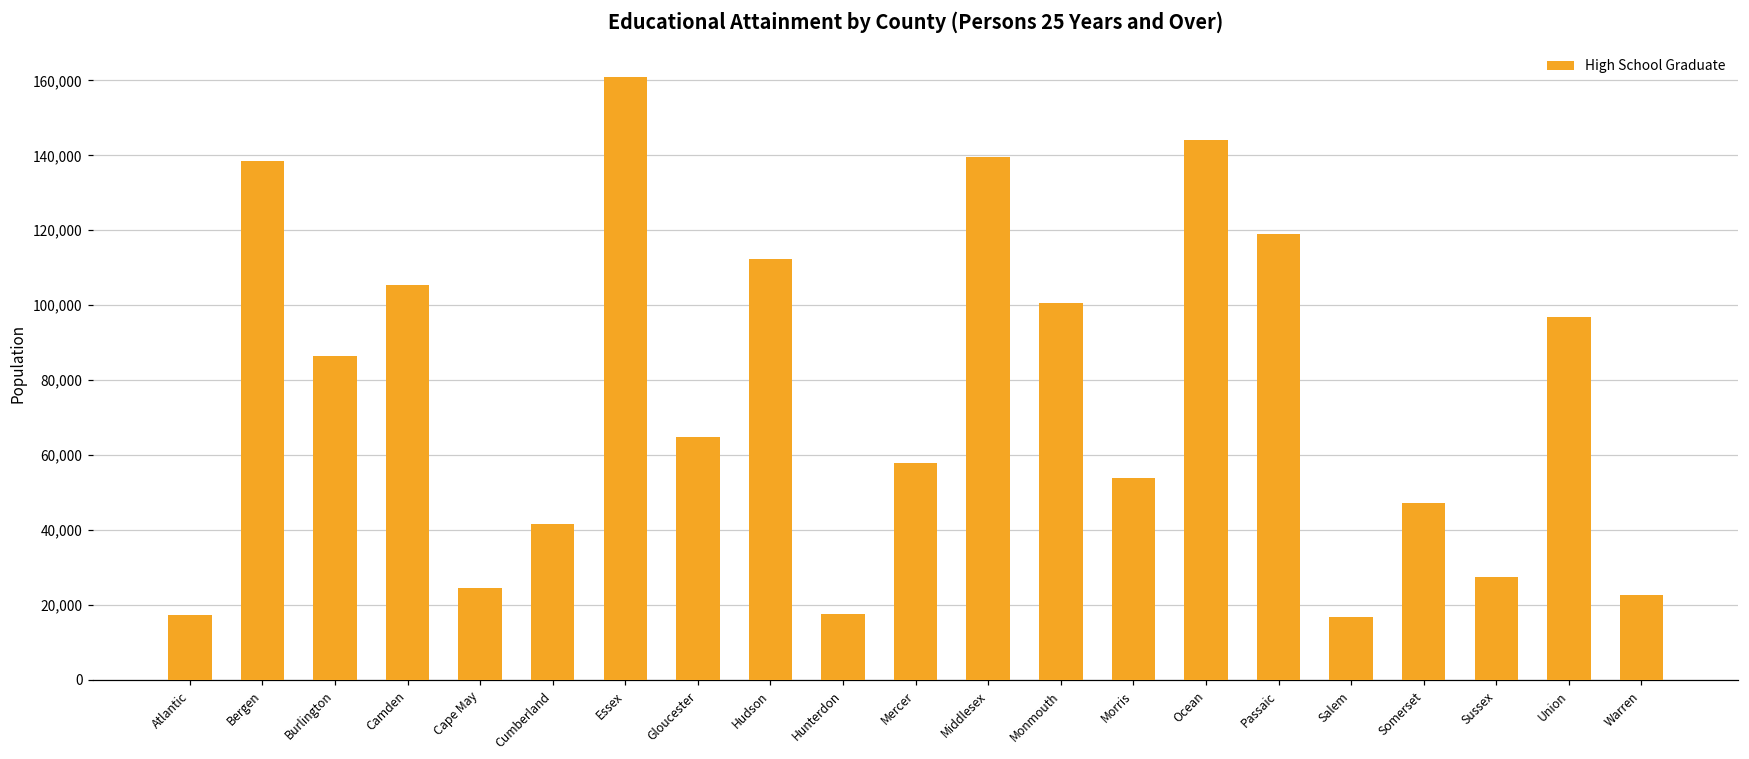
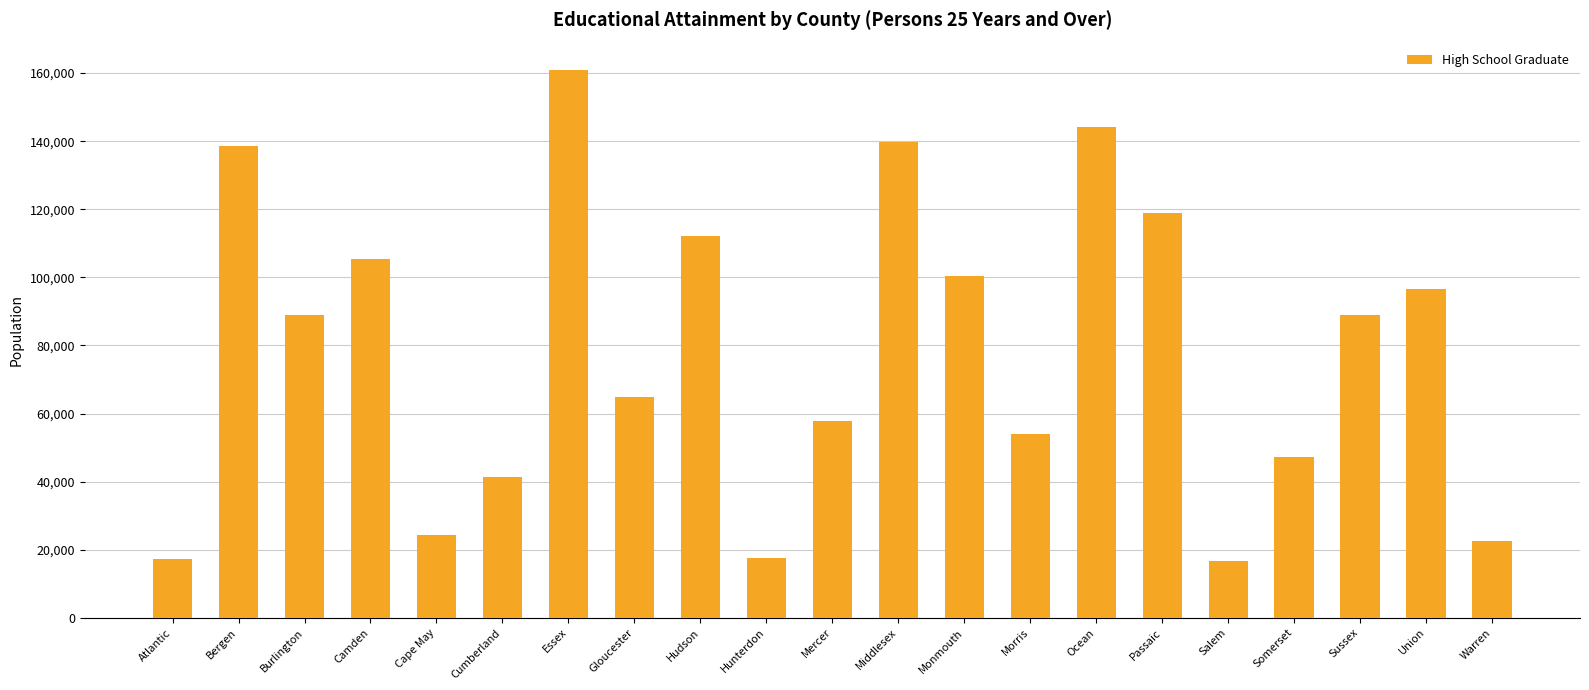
  {
    "Atlantic": "17,000",
    "Bergen": "139,000",
-   "Burlington": "86,000",
+   "Burlington": "89,000",
    "Camden": "105,000",
    "Cape May": "24,000",
    "Cumberland": "41,000",
    "Essex": "161,000",
    "Gloucester": "65,000",
    "Hudson": "112,000",
    "Hunterdon": "17,000",
    "Mercer": "58,000",
    "Middlesex": "140,000",
    "Monmouth": "100,000",
    "Morris": "54,000",
    "Ocean": "144,000",
    "Passaic": "119,000",
    "Salem": "17,000",
    "Somerset": "47,000",
-   "Sussex": "27,000",
+   "Sussex": "89,000",
    "Union": "97,000",
    "Warren": "23,000"
  }
